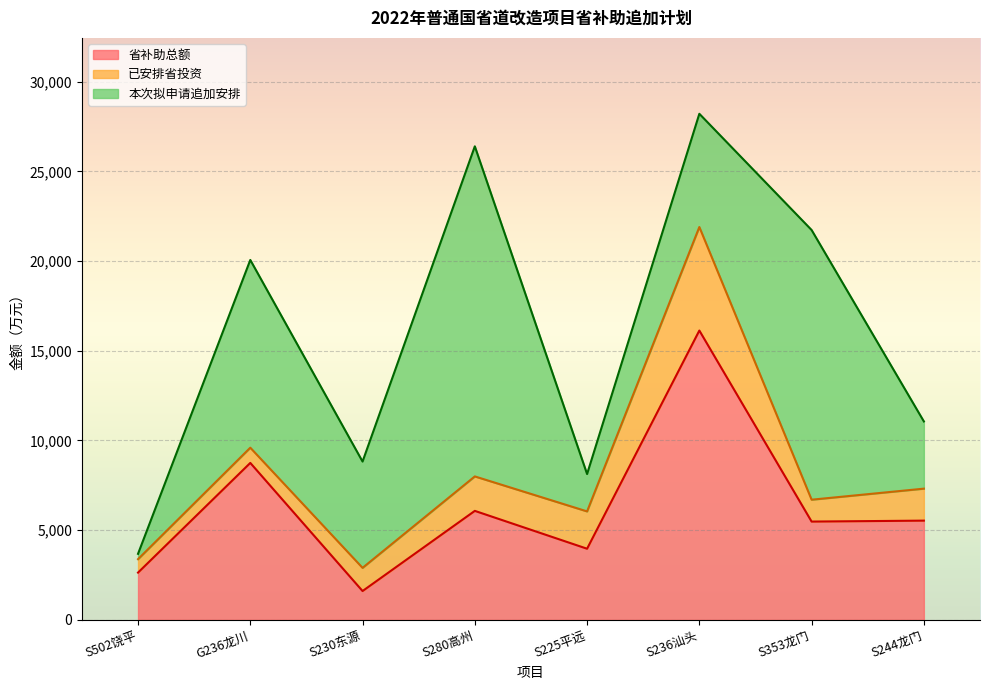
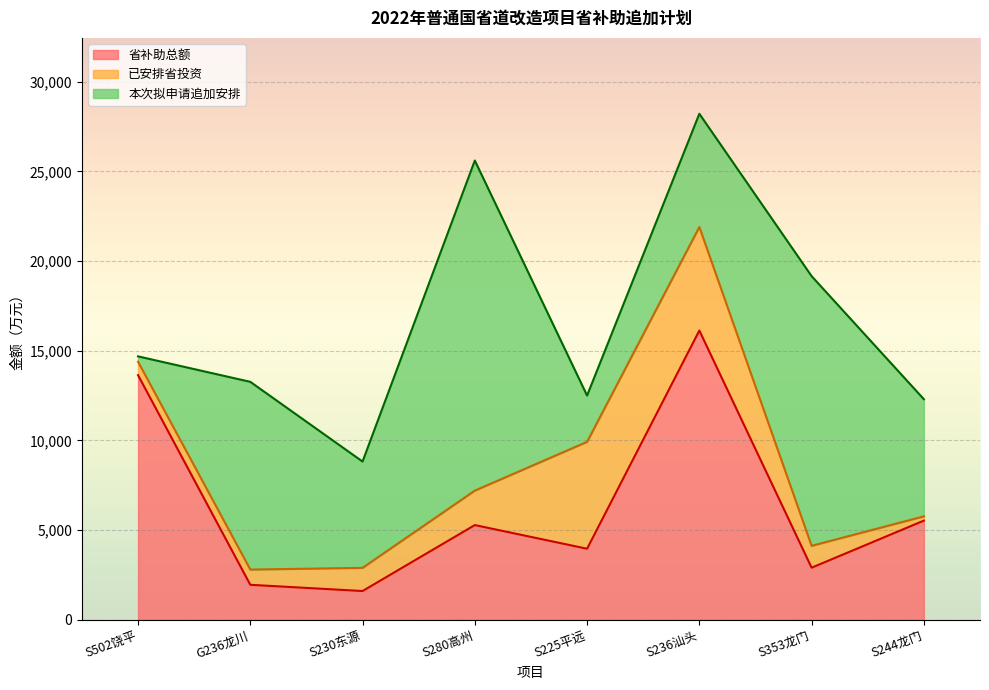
  {
    "省补助总额": {
-     "S502饶平": "2,600",
-     "G236龙川": "8,700",
+     "S502饶平": "13,600",
+     "G236龙川": "2,000",
      "S230东源": "1,600",
-     "S280高州": "6,100",
+     "S280高州": "5,300",
      "S225平远": "4,000",
      "S236汕头": "16,100",
-     "S353龙门": "5,500",
+     "S353龙门": "2,900",
      "S244龙门": "5,500"
    },
    "已安排省投资": {
      "S502饶平": "700",
      "G236龙川": "800",
      "S230东源": "1,300",
      "S280高州": "1,900",
-     "S225平远": "2,100",
+     "S225平远": "6,000",
      "S236汕头": "5,800",
      "S353龙门": "1,200",
-     "S244龙门": "1,800"
+     "S244龙门": "200"
    },
    "本次拟申请追加安排": {
      "S502饶平": "300",
      "G236龙川": "10,500",
      "S230东源": "5,900",
      "S280高州": "18,400",
-     "S225平远": "2,100",
+     "S225平远": "2,600",
      "S236汕头": "6,300",
      "S353龙门": "15,000",
-     "S244龙门": "3,700"
+     "S244龙门": "6,500"
    }
  }
